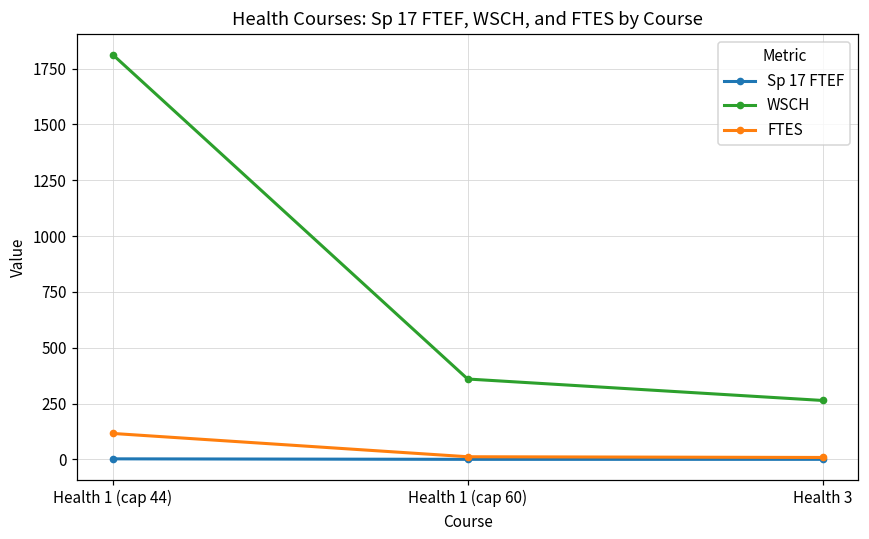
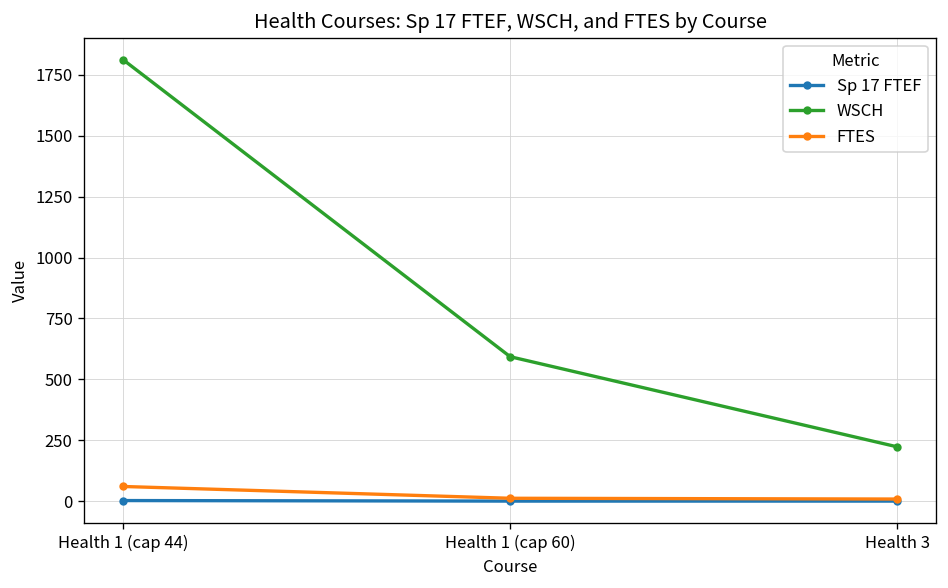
  {
    "Sp 17 FTEF": {
      "Health 1 (cap 44)": 0
    },
    "WSCH": {
      "Health 1 (cap 44)": 1810,
-     "Health 1 (cap 60)": 360,
-     "Health 3": 260
+     "Health 1 (cap 60)": 590,
+     "Health 3": 220
    },
    "FTES": {
-     "Health 1 (cap 44)": 120
+     "Health 1 (cap 44)": 60
    }
  }
